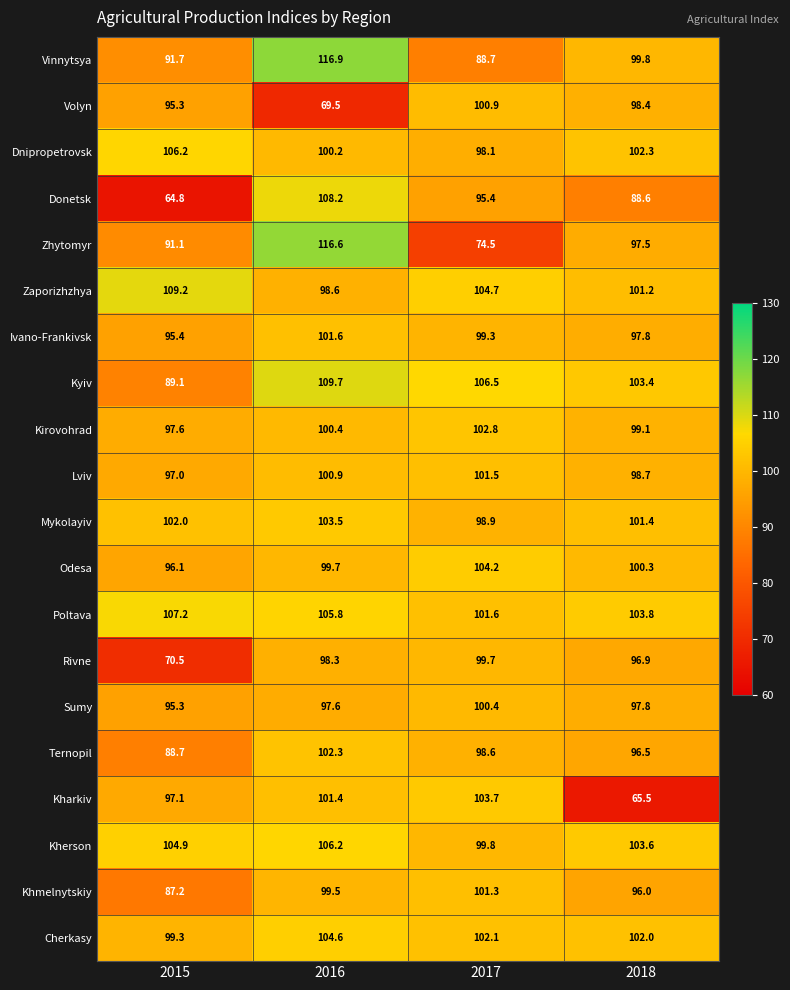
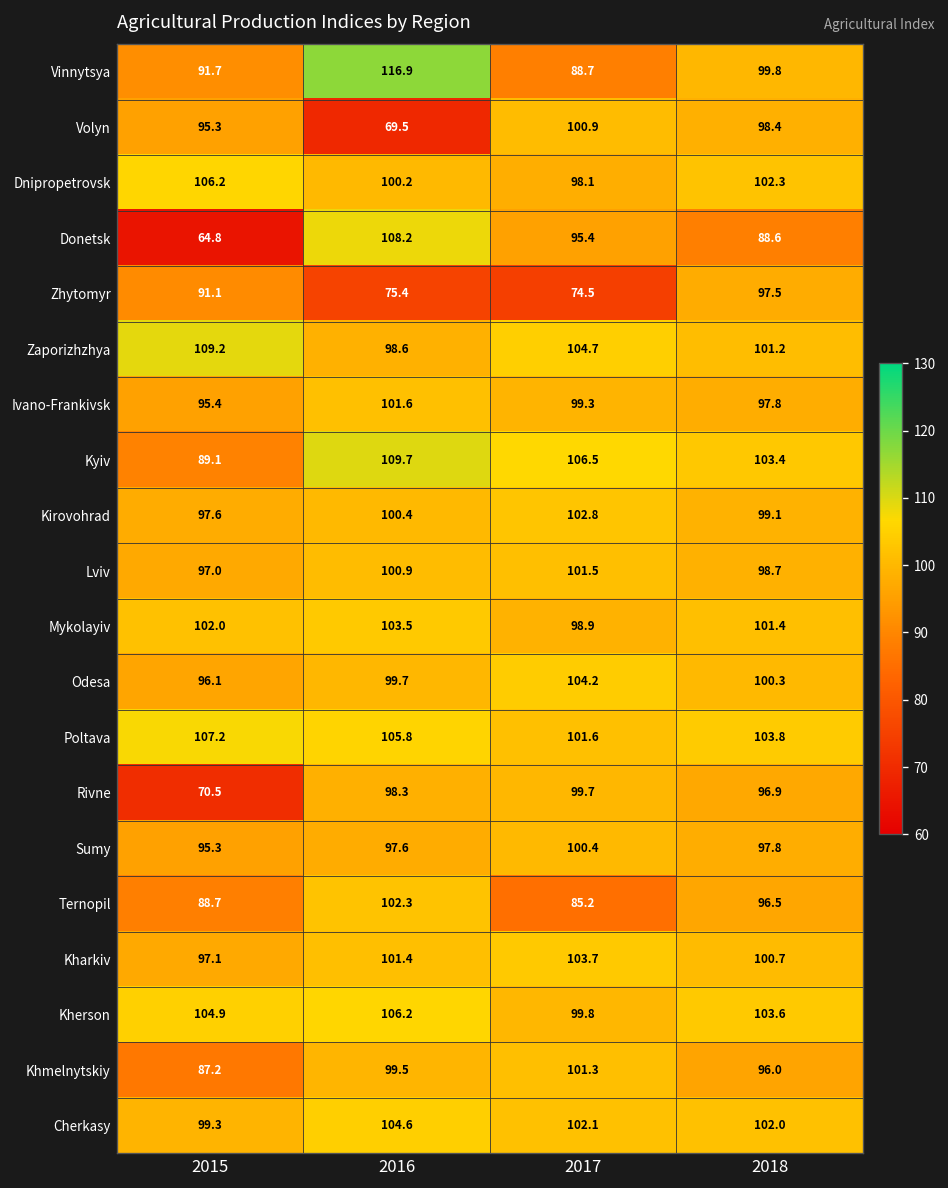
  {
    "Vinnytsya": {
      "2015": 91.7,
      "2016": 116.9,
      "2017": 88.7,
      "2018": 99.8
    },
    "Volyn": {
      "2015": 95.3,
      "2016": 69.5,
      "2017": 100.9,
      "2018": 98.4
    },
    "Dnipropetrovsk": {
      "2015": 106.2,
      "2016": 100.2,
      "2017": 98.1,
      "2018": 102.3
    },
    "Donetsk": {
      "2015": 64.8,
      "2016": 108.2,
      "2017": 95.4,
      "2018": 88.6
    },
    "Zhytomyr": {
      "2015": 91.1,
-     "2016": 116.6,
+     "2016": 75.4,
      "2017": 74.5,
      "2018": 97.5
    },
    "Zaporizhzhya": {
      "2015": 109.2,
      "2016": 98.6,
      "2017": 104.7,
      "2018": 101.2
    },
    "Ivano-Frankivsk": {
      "2015": 95.4,
      "2016": 101.6,
      "2017": 99.3,
      "2018": 97.8
    },
    "Kyiv": {
      "2015": 89.1,
      "2016": 109.7,
      "2017": 106.5,
      "2018": 103.4
    },
    "Kirovohrad": {
      "2015": 97.6,
      "2016": 100.4,
      "2017": 102.8,
      "2018": 99.1
    },
    "Lviv": {
      "2015": 97.0,
      "2016": 100.9,
      "2017": 101.5,
      "2018": 98.7
    },
    "Mykolayiv": {
      "2015": 102.0,
      "2016": 103.5,
      "2017": 98.9,
      "2018": 101.4
    },
    "Odesa": {
      "2015": 96.1,
      "2016": 99.7,
      "2017": 104.2,
      "2018": 100.3
    },
    "Poltava": {
      "2015": 107.2,
      "2016": 105.8,
      "2017": 101.6,
      "2018": 103.8
    },
    "Rivne": {
      "2015": 70.5,
      "2016": 98.3,
      "2017": 99.7,
      "2018": 96.9
    },
    "Sumy": {
      "2015": 95.3,
      "2016": 97.6,
      "2017": 100.4,
      "2018": 97.8
    },
    "Ternopil": {
      "2015": 88.7,
      "2016": 102.3,
-     "2017": 98.6,
+     "2017": 85.2,
      "2018": 96.5
    },
    "Kharkiv": {
      "2015": 97.1,
      "2016": 101.4,
      "2017": 103.7,
-     "2018": 65.5
+     "2018": 100.7
    },
    "Kherson": {
      "2015": 104.9,
      "2016": 106.2,
      "2017": 99.8,
      "2018": 103.6
    },
    "Khmelnytskiy": {
      "2015": 87.2,
      "2016": 99.5,
      "2017": 101.3,
      "2018": 96.0
    },
    "Cherkasy": {
      "2015": 99.3,
      "2016": 104.6,
      "2017": 102.1,
      "2018": 102.0
    }
  }
